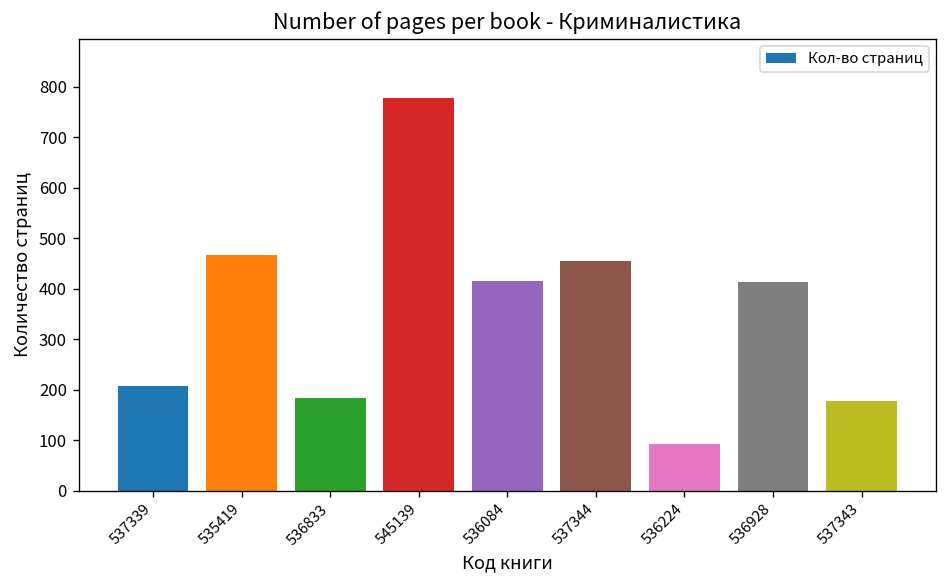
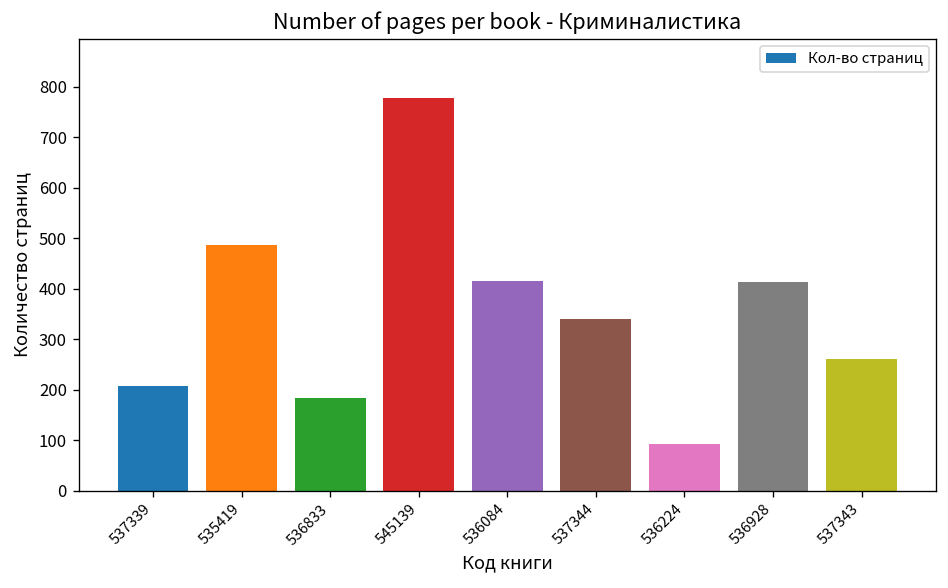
  {
    "537339": 210,
-   "535419": 470,
+   "535419": 490,
    "536833": 180,
    "545139": 780,
    "536084": 420,
-   "537344": 450,
+   "537344": 340,
    "536224": 90,
    "536928": 410,
-   "537343": 180
+   "537343": 260
  }
